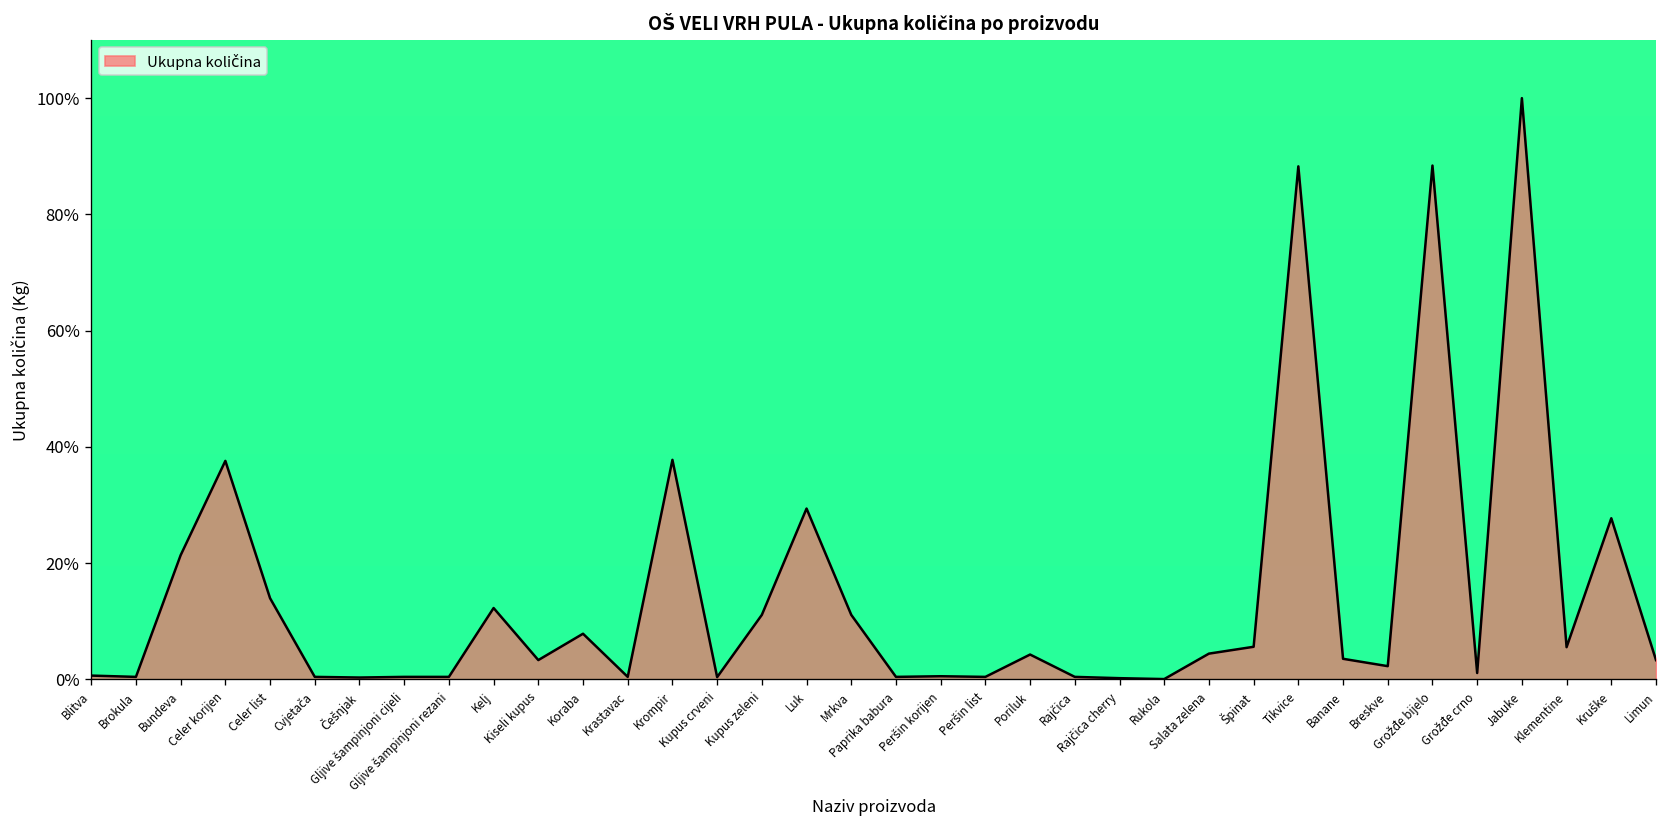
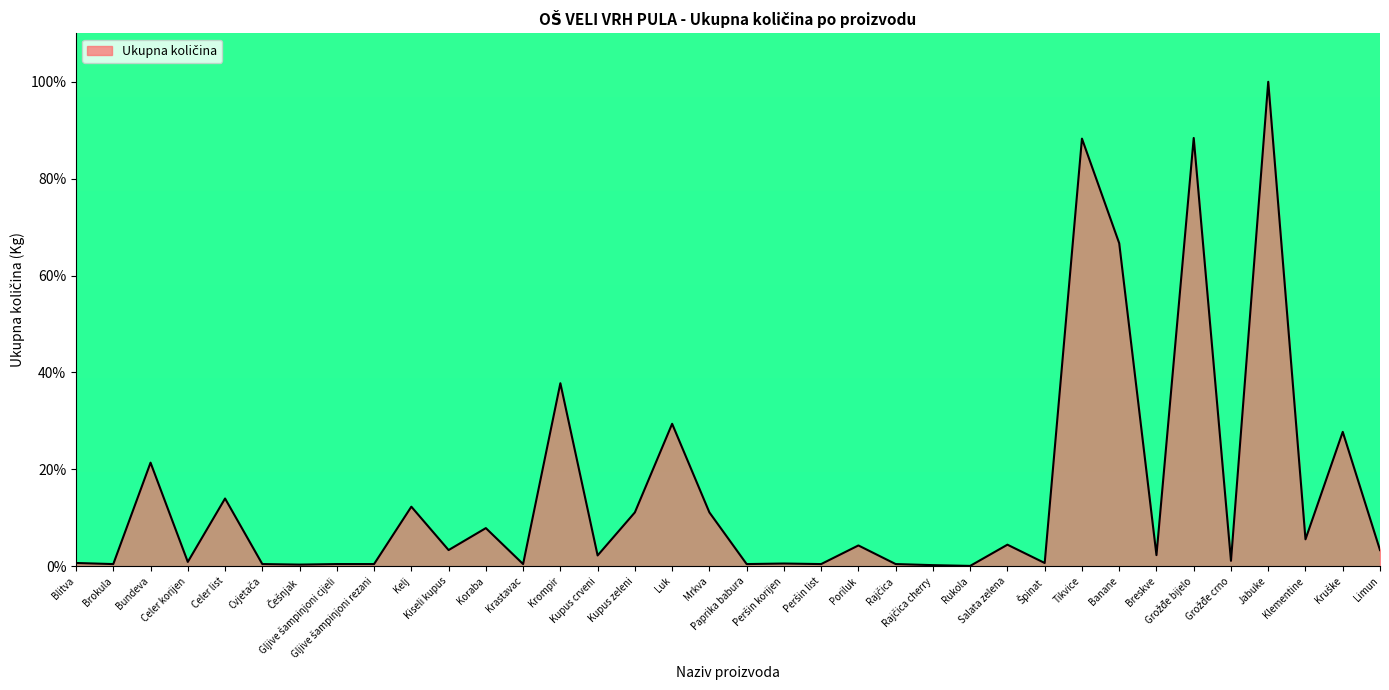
  {
    "Blitva": "1%",
    "Brokula": "0%",
    "Bundeva": "21%",
-   "Celer korijen": "38%",
+   "Celer korijen": "1%",
    "Celer list": "14%",
    "Cvjetača": "0%",
    "Češnjak": "0%",
    "Gljive šampinjoni cijeli": "0%",
    "Gljive šampinjoni rezani": "0%",
    "Kelj": "12%",
    "Kiseli kupus": "3%",
    "Koraba": "8%",
    "Krastavac": "0%",
    "Krompir": "38%",
-   "Kupus crveni": "0%",
+   "Kupus crveni": "2%",
    "Kupus zeleni": "11%",
    "Luk": "29%",
    "Mrkva": "11%",
    "Paprika babura": "0%",
    "Peršin korijen": "1%",
    "Peršin list": "0%",
    "Poriluk": "4%",
    "Rajčica": "0%",
    "Rajčica cherry": "0%",
    "Rukola": "0%",
    "Salata zelena": "4%",
-   "Špinat": "6%",
+   "Špinat": "1%",
    "Tikvice": "88%",
-   "Banane": "4%",
+   "Banane": "67%",
    "Breskve": "2%",
    "Grožđe bijelo": "88%",
    "Grožđe crno": "1%",
    "Jabuke": "100%",
    "Klementine": "6%",
    "Kruške": "28%",
    "Limun": "3%"
  }
